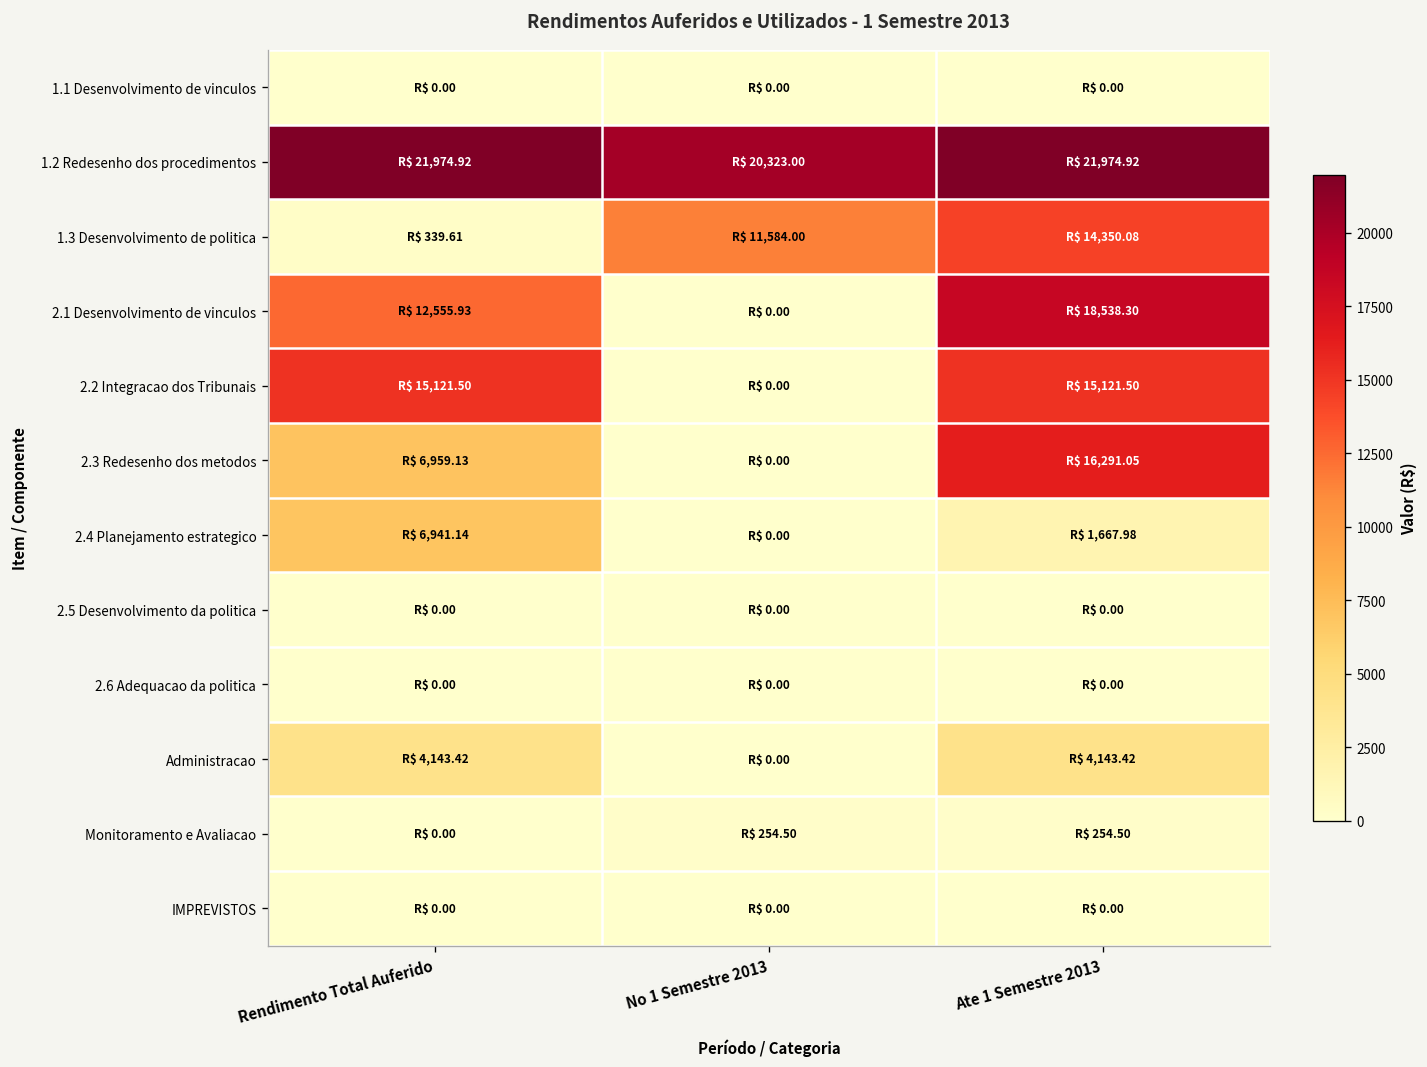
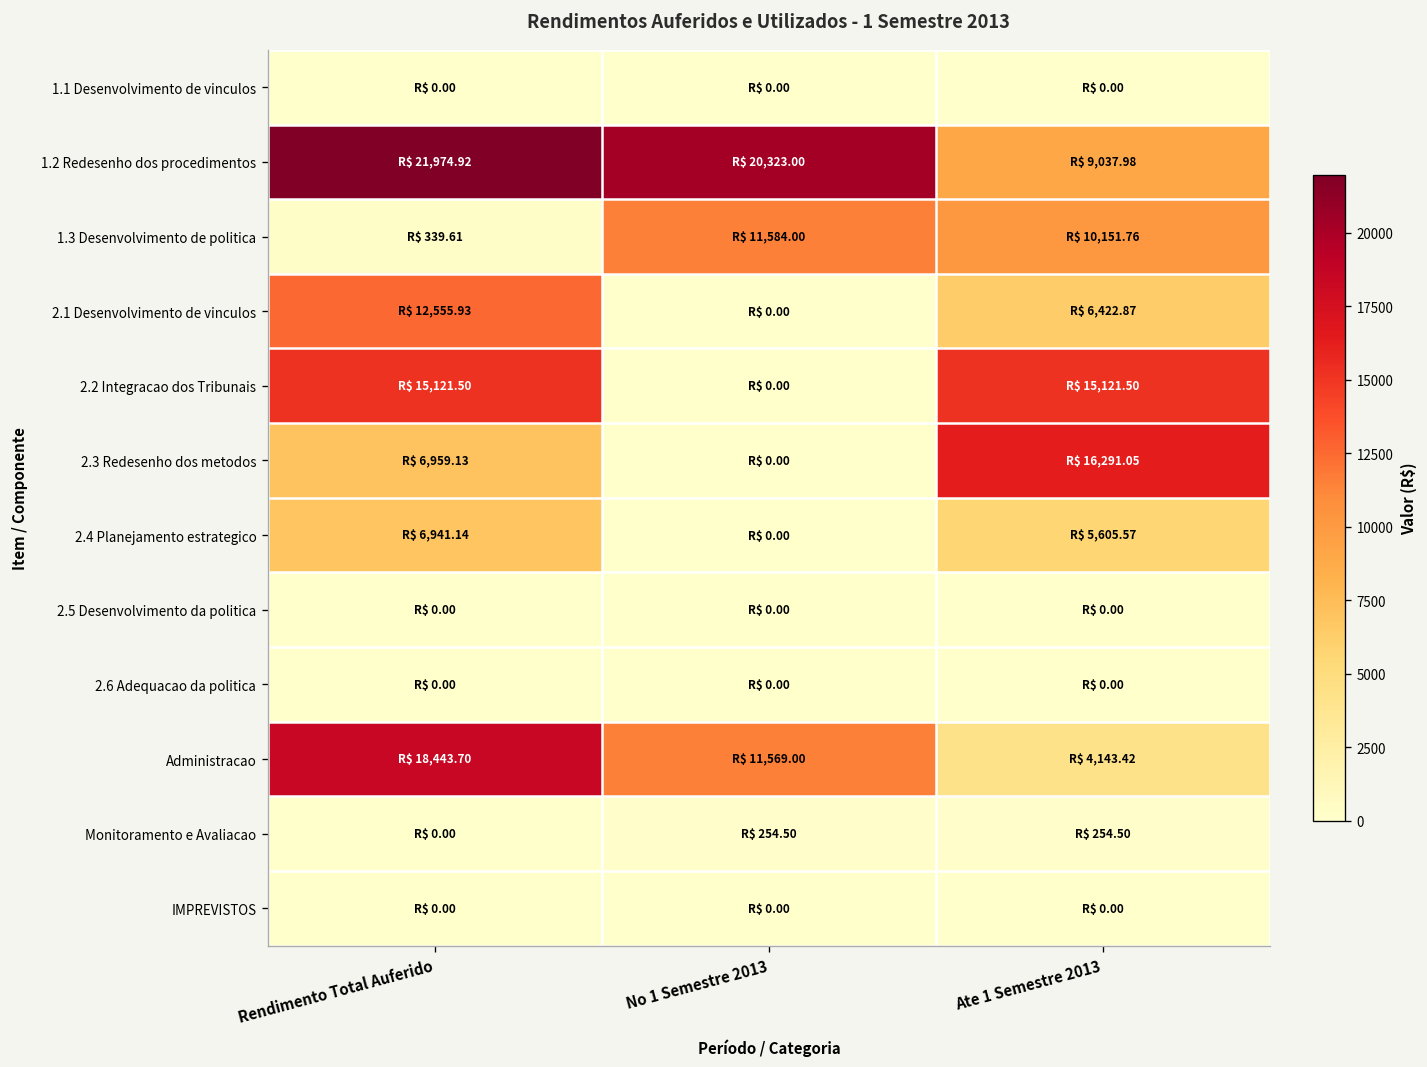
  {
    "1.1 Desenvolvimento de vinculos": {
      "Rendimento Total Auferido": "0.00",
      "No 1 Semestre 2013": "0.00",
      "Ate 1 Semestre 2013": "0.00"
    },
    "1.2 Redesenho dos procedimentos": {
      "Rendimento Total Auferido": "21,974.92",
      "No 1 Semestre 2013": "20,323.00",
-     "Ate 1 Semestre 2013": "21,974.92"
+     "Ate 1 Semestre 2013": "9,037.98"
    },
    "1.3 Desenvolvimento de politica": {
      "Rendimento Total Auferido": "339.61",
      "No 1 Semestre 2013": "11,584.00",
-     "Ate 1 Semestre 2013": "14,350.08"
+     "Ate 1 Semestre 2013": "10,151.76"
    },
    "2.1 Desenvolvimento de vinculos": {
      "Rendimento Total Auferido": "12,555.93",
      "No 1 Semestre 2013": "0.00",
-     "Ate 1 Semestre 2013": "18,538.30"
+     "Ate 1 Semestre 2013": "6,422.87"
    },
    "2.2 Integracao dos Tribunais": {
      "Rendimento Total Auferido": "15,121.50",
      "No 1 Semestre 2013": "0.00",
      "Ate 1 Semestre 2013": "15,121.50"
    },
    "2.3 Redesenho dos metodos": {
      "Rendimento Total Auferido": "6,959.13",
      "No 1 Semestre 2013": "0.00",
      "Ate 1 Semestre 2013": "16,291.05"
    },
    "2.4 Planejamento estrategico": {
      "Rendimento Total Auferido": "6,941.14",
      "No 1 Semestre 2013": "0.00",
-     "Ate 1 Semestre 2013": "1,667.98"
+     "Ate 1 Semestre 2013": "5,605.57"
    },
    "2.5 Desenvolvimento da politica": {
      "Rendimento Total Auferido": "0.00",
      "No 1 Semestre 2013": "0.00",
      "Ate 1 Semestre 2013": "0.00"
    },
    "2.6 Adequacao da politica": {
      "Rendimento Total Auferido": "0.00",
      "No 1 Semestre 2013": "0.00",
      "Ate 1 Semestre 2013": "0.00"
    },
    "Administracao": {
-     "Rendimento Total Auferido": "4,143.42",
-     "No 1 Semestre 2013": "0.00",
+     "Rendimento Total Auferido": "18,443.70",
+     "No 1 Semestre 2013": "11,569.00",
      "Ate 1 Semestre 2013": "4,143.42"
    },
    "Monitoramento e Avaliacao": {
      "Rendimento Total Auferido": "0.00",
      "No 1 Semestre 2013": "254.50",
      "Ate 1 Semestre 2013": "254.50"
    },
    "IMPREVISTOS": {
      "Rendimento Total Auferido": "0.00",
      "No 1 Semestre 2013": "0.00",
      "Ate 1 Semestre 2013": "0.00"
    }
  }
